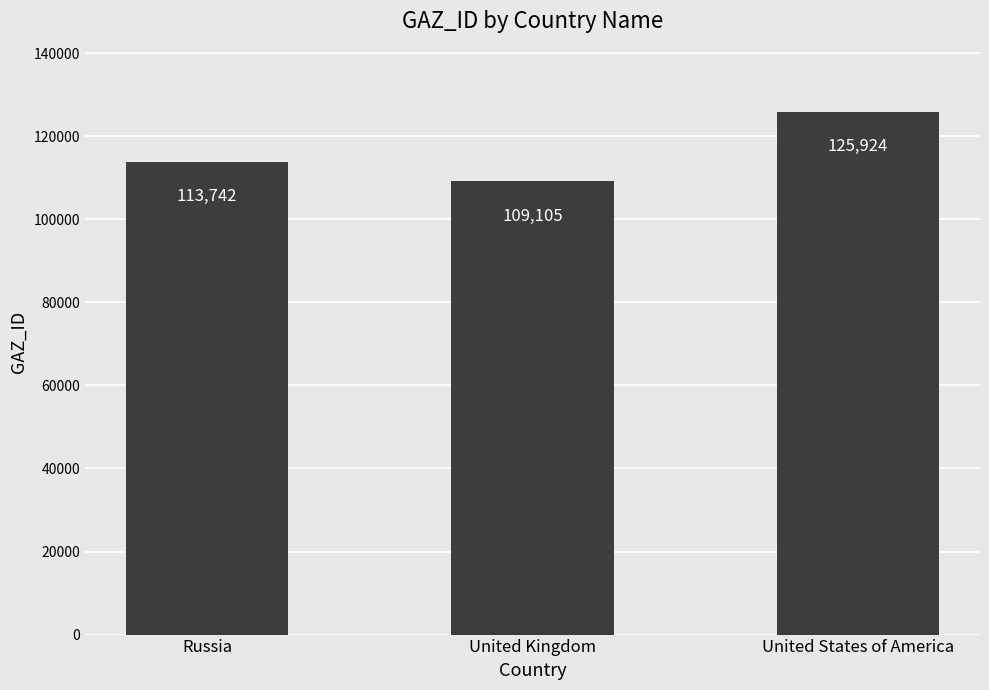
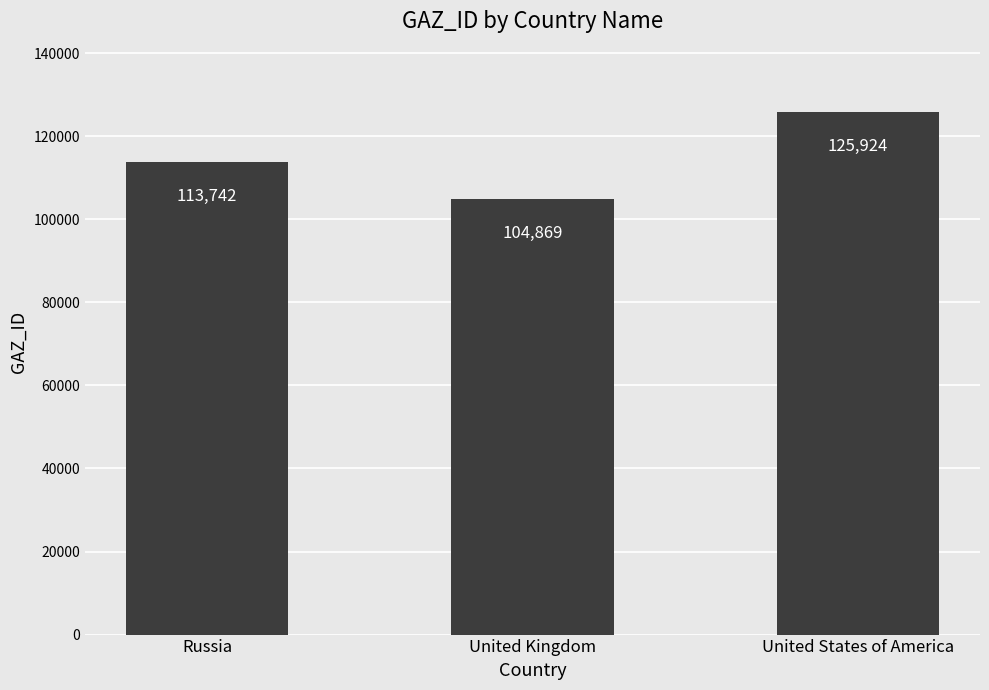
  {
    "Russia": "113,742",
-   "United Kingdom": "109,105",
+   "United Kingdom": "104,869",
    "United States of America": "125,924"
  }
